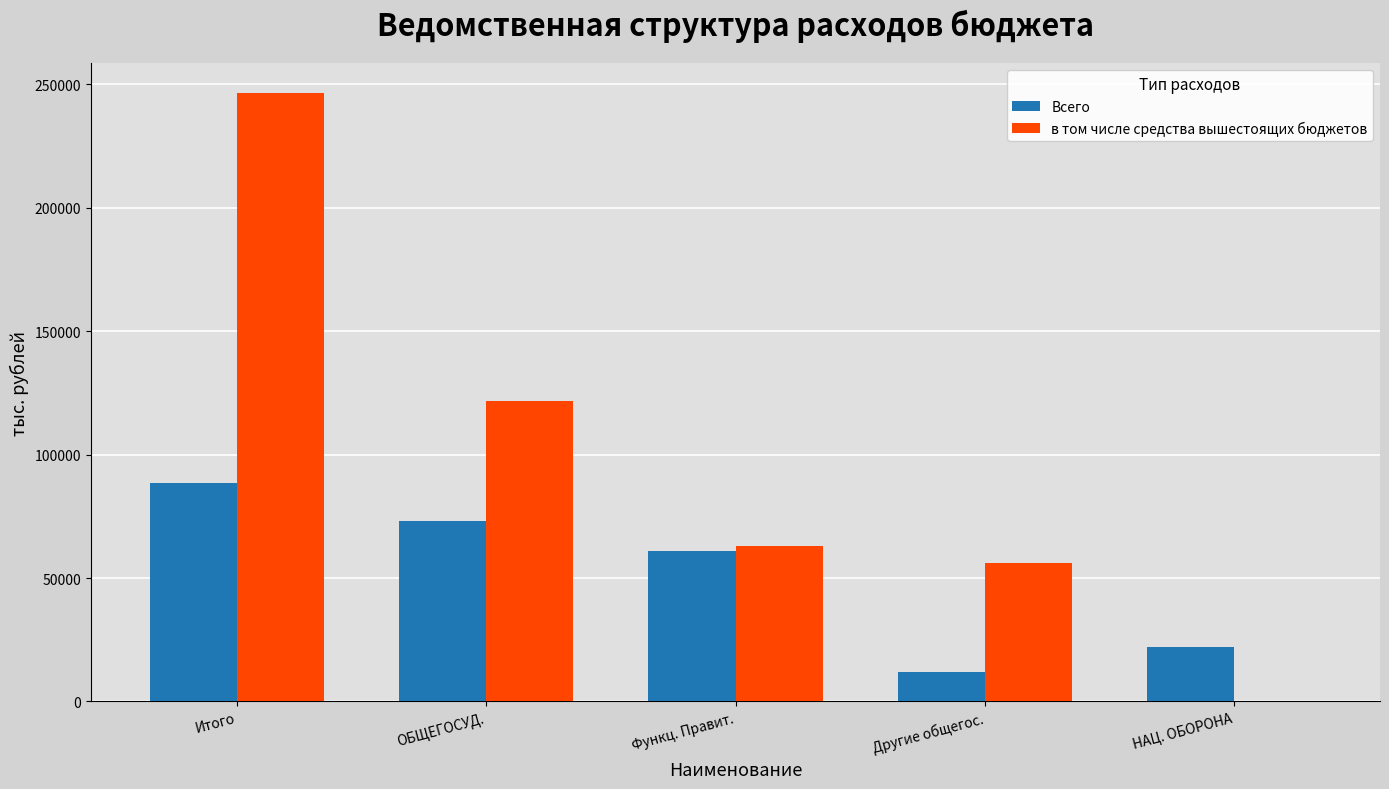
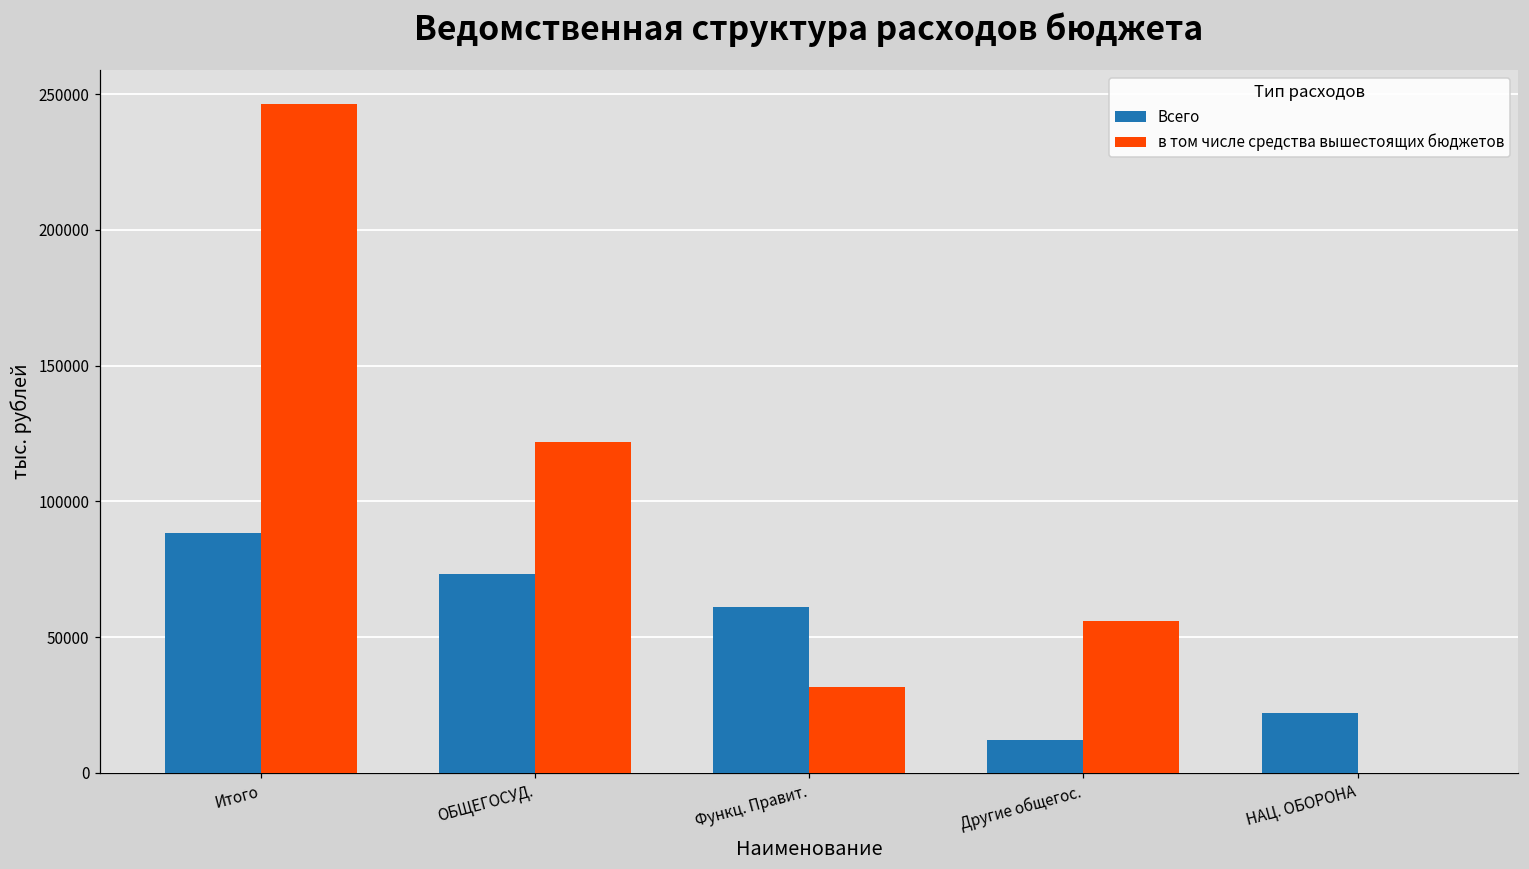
  {
    "Всего": {
      "Итого": 88000,
      "ОБЩЕГОСУД.": 73000,
      "Функц. Правит.": 61000,
      "Другие общегос.": 12000,
      "НАЦ. ОБОРОНА": 22000
    },
    "в том числе средства вышестоящих бюджетов": {
      "Итого": 246000,
      "ОБЩЕГОСУД.": 122000,
-     "Функц. Правит.": 63000,
+     "Функц. Правит.": 32000,
      "Другие общегос.": 56000
    }
  }
